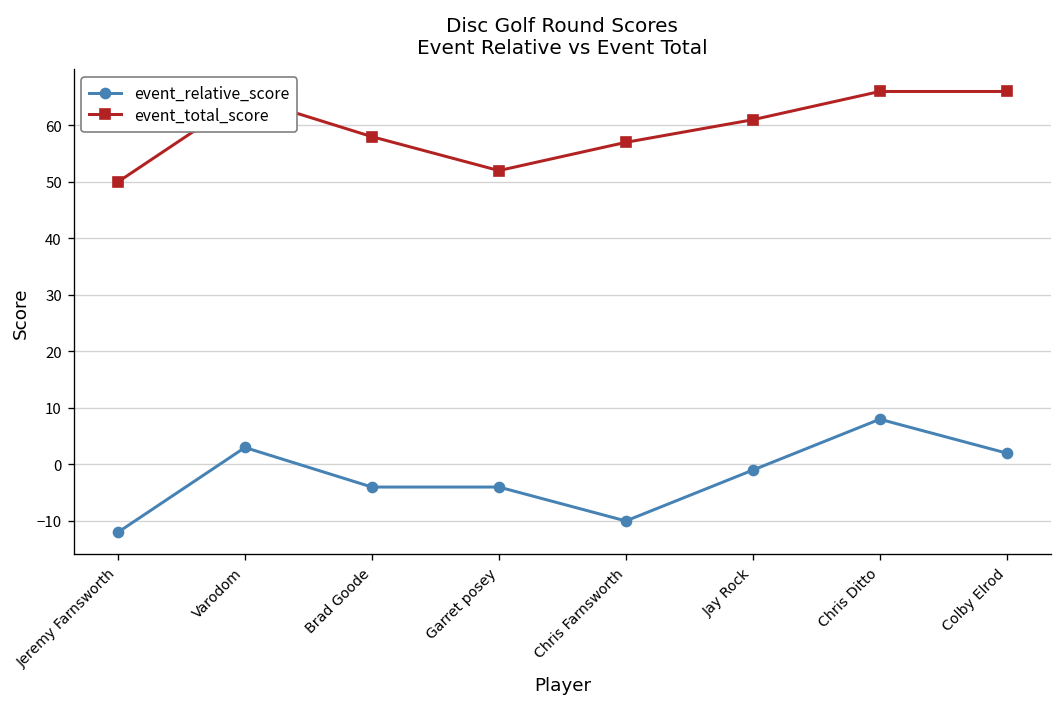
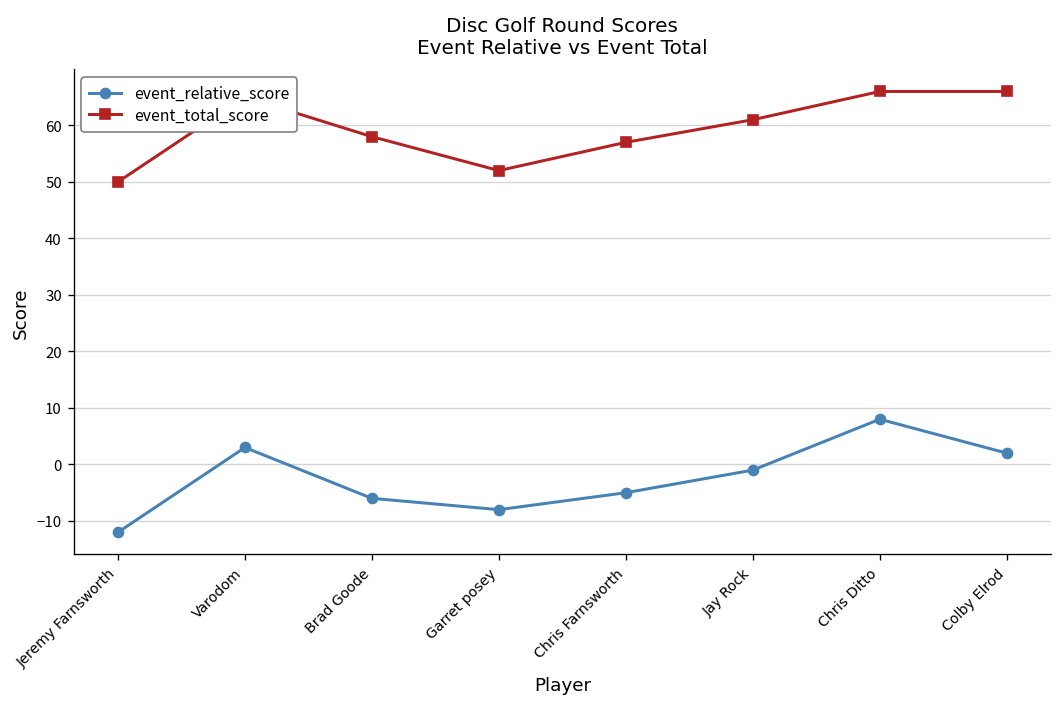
  {
    "event_relative_score": {
      "Jeremy Farnsworth": -12,
      "Varodom": 3,
-     "Brad Goode": -4,
-     "Garret posey": -4,
-     "Chris Farnsworth": -10,
+     "Brad Goode": -6,
+     "Garret posey": -8,
+     "Chris Farnsworth": -5,
      "Jay Rock": -1,
      "Chris Ditto": 8,
      "Colby Elrod": 2
    },
    "event_total_score": {
      "Jeremy Farnsworth": 50,
      "Brad Goode": 58,
      "Garret posey": 52,
      "Chris Farnsworth": 57,
      "Jay Rock": 61,
      "Chris Ditto": 66,
      "Colby Elrod": 66
    }
  }
